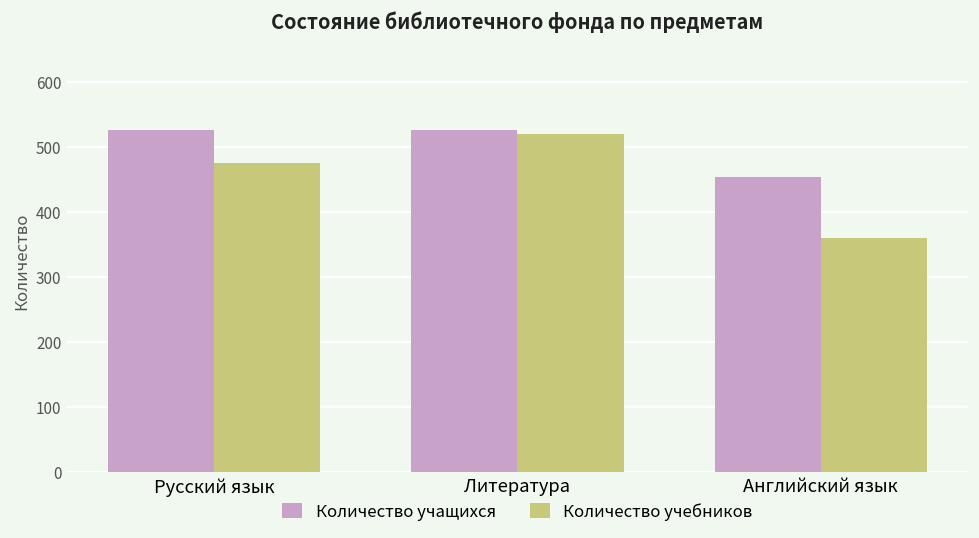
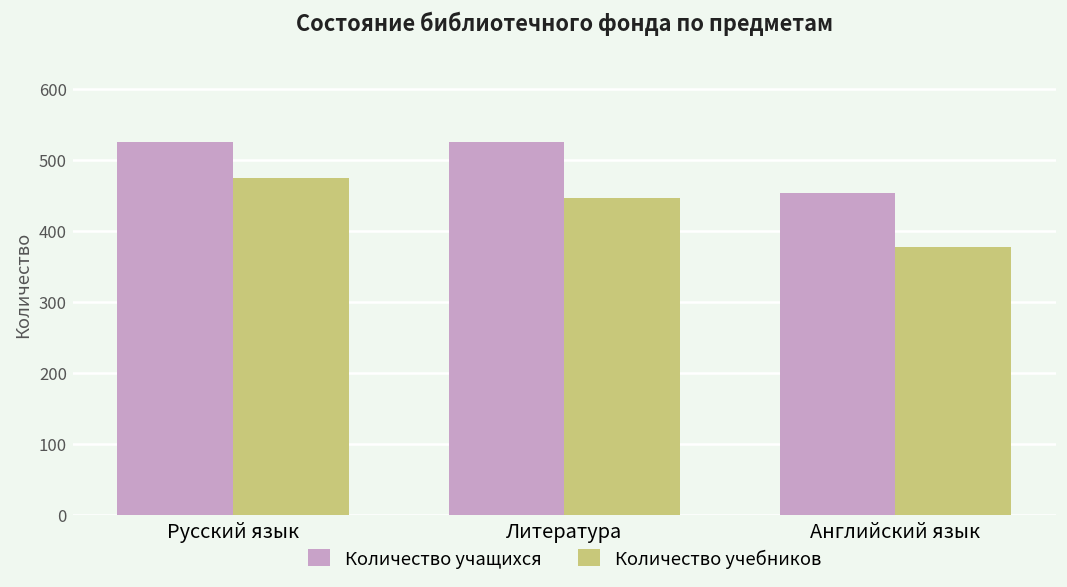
  {
    "Количество учащихся": {
      "Русский язык": 530,
      "Литература": 530,
      "Английский язык": 450
    },
    "Количество учебников": {
      "Русский язык": 480,
-     "Литература": 520,
-     "Английский язык": 360
+     "Литература": 450,
+     "Английский язык": 380
    }
  }
